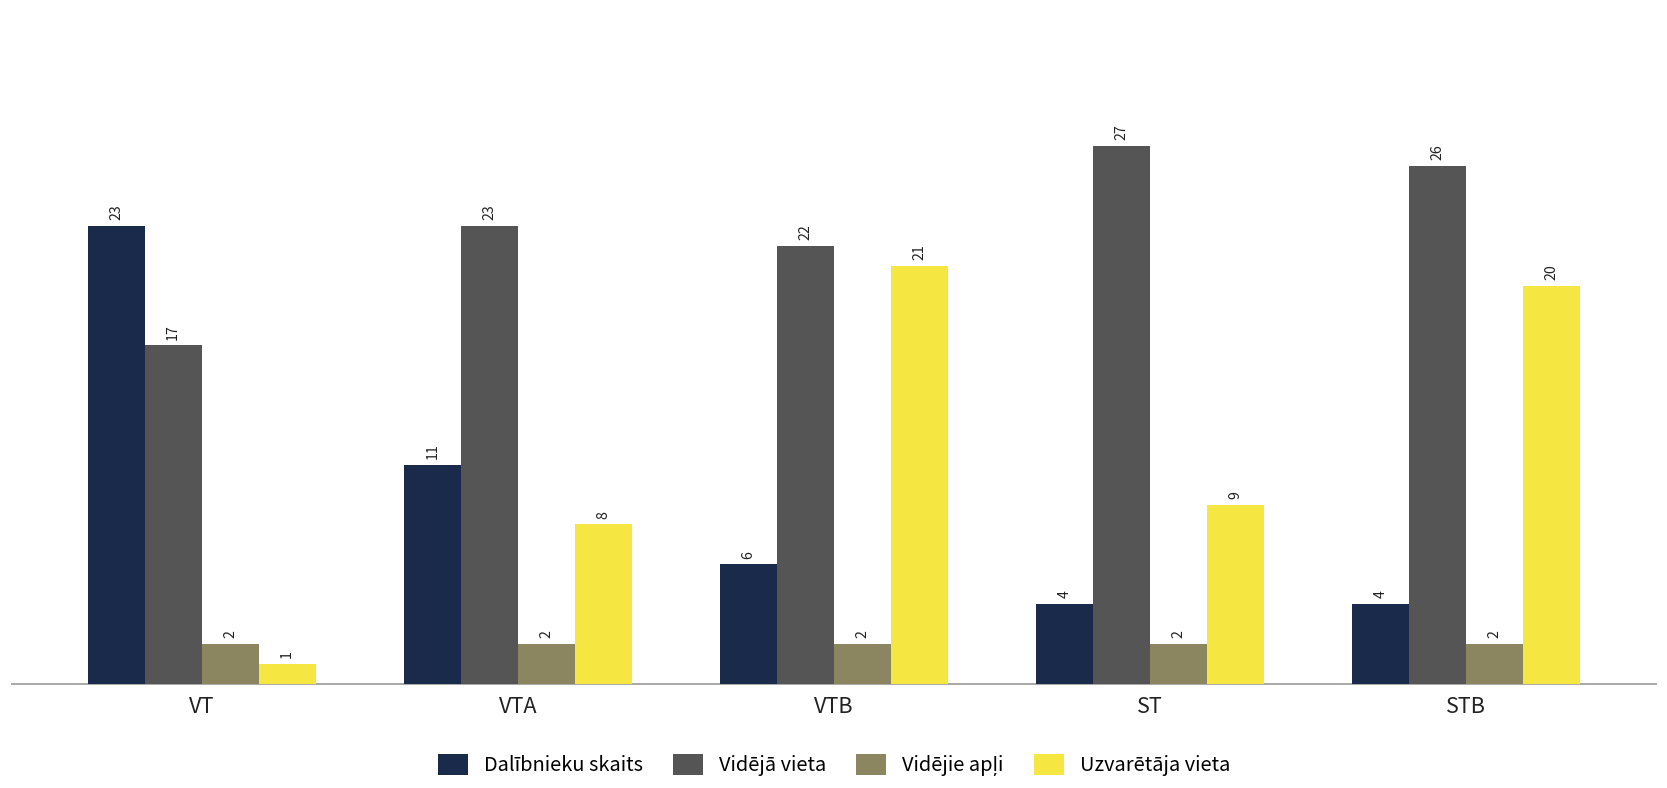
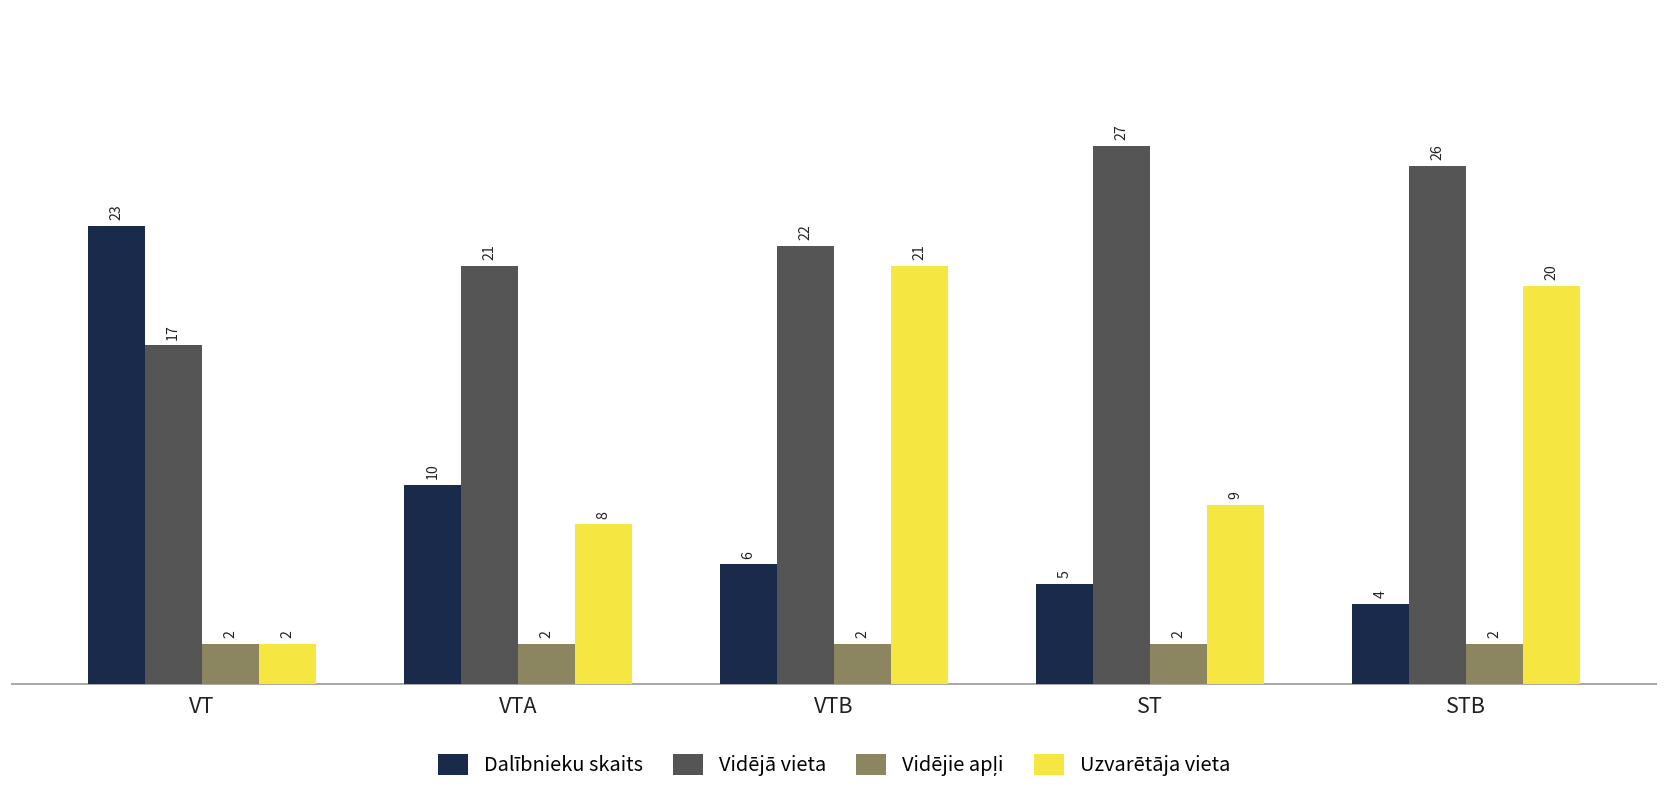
  {
    "Dalībnieku skaits": {
      "VT": 23,
-     "VTA": 11,
+     "VTA": 10,
      "VTB": 6,
-     "ST": 4,
+     "ST": 5,
      "STB": 4
    },
    "Vidējā vieta": {
      "VT": 17,
-     "VTA": 23,
+     "VTA": 21,
      "VTB": 22,
      "ST": 27,
      "STB": 26
    },
    "Vidējie apļi": {
      "VT": 2,
      "VTA": 2,
      "VTB": 2,
      "ST": 2,
      "STB": 2
    },
    "Uzvarētāja vieta": {
-     "VT": 1,
+     "VT": 2,
      "VTA": 8,
      "VTB": 21,
      "ST": 9,
      "STB": 20
    }
  }
